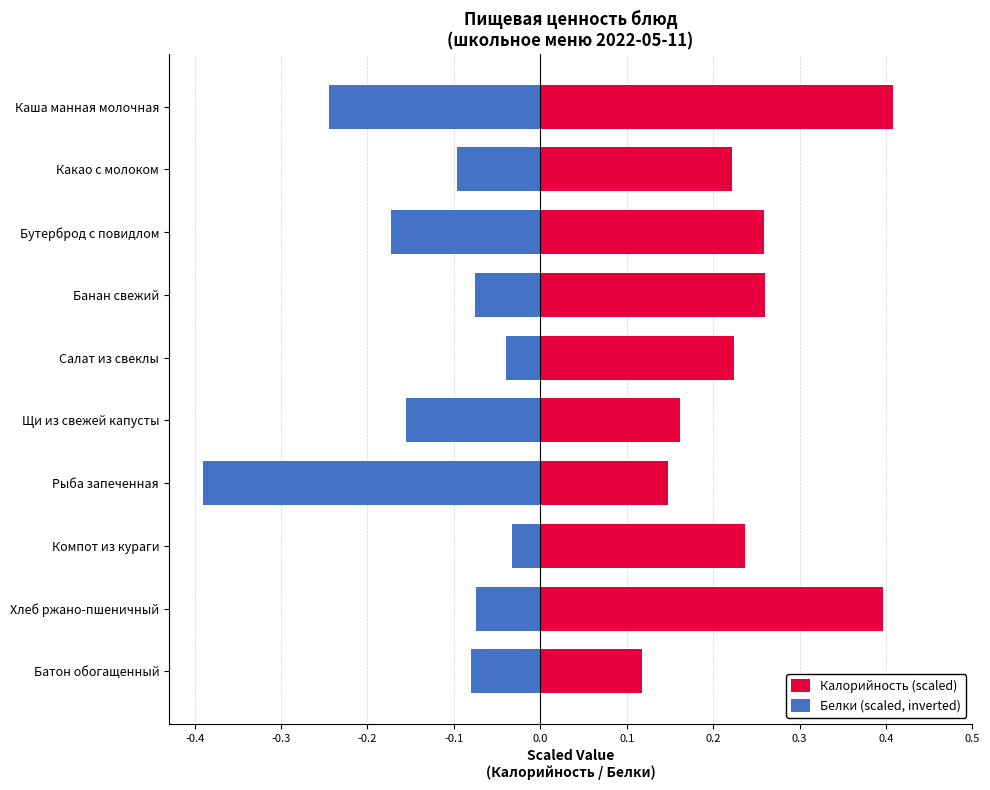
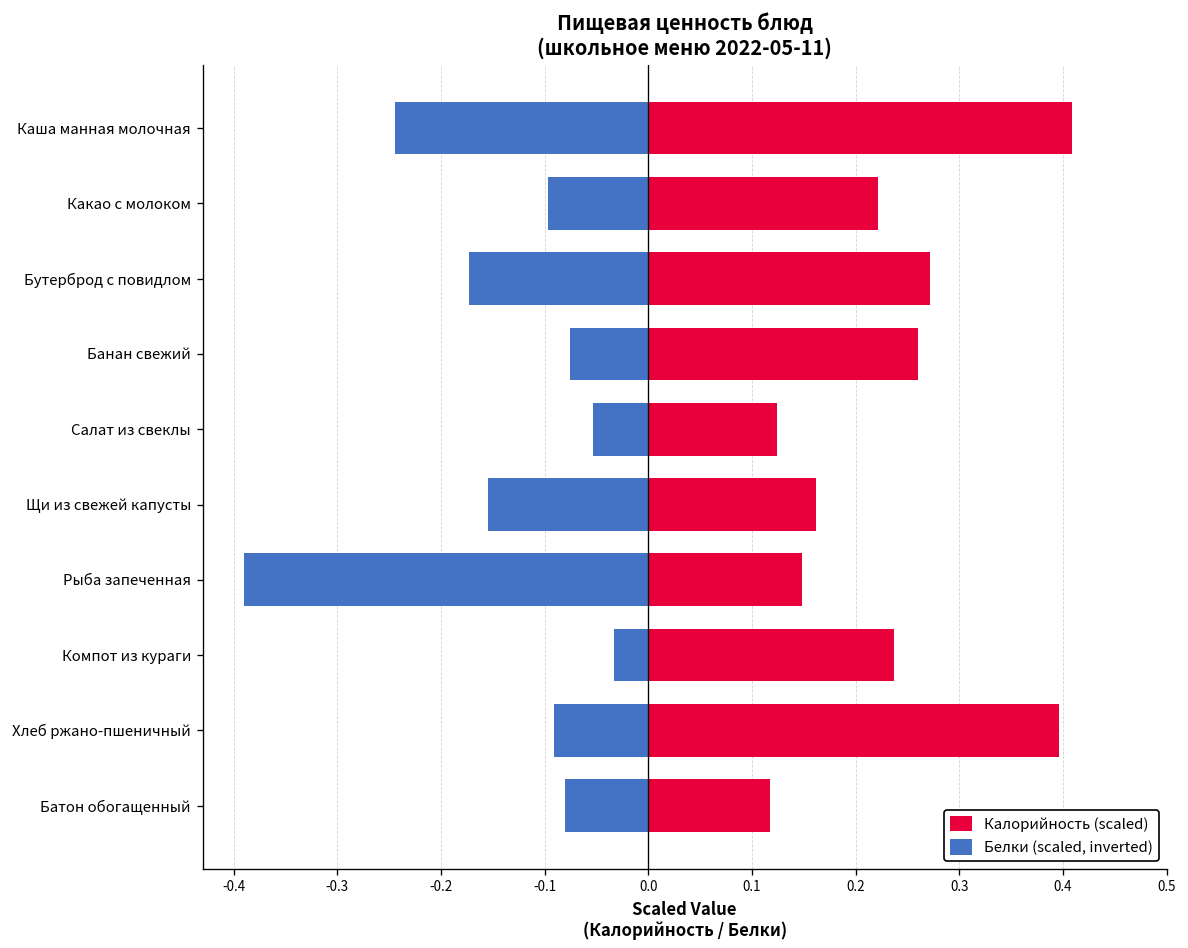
  {
    "Калорийность (scaled)": {
      "Каша манная молочная": 0.41,
      "Какао с молоком": 0.22,
-     "Бутерброд с повидлом": 0.26,
+     "Бутерброд с повидлом": 0.27,
      "Банан свежий": 0.26,
-     "Салат из свеклы": 0.22,
+     "Салат из свеклы": 0.12,
      "Щи из свежей капусты": 0.16,
      "Рыба запеченная": 0.15,
      "Компот из кураги": 0.24,
      "Хлеб ржано-пшеничный": 0.40,
      "Батон обогащенный": 0.12
    },
    "Белки (scaled, inverted)": {
      "Каша манная молочная": -0.24,
      "Какао с молоком": -0.10,
      "Бутерброд с повидлом": -0.17,
      "Банан свежий": -0.08,
-     "Салат из свеклы": -0.04,
+     "Салат из свеклы": -0.05,
      "Щи из свежей капусты": -0.16,
      "Рыба запеченная": -0.39,
      "Компот из кураги": -0.03,
-     "Хлеб ржано-пшеничный": -0.07,
+     "Хлеб ржано-пшеничный": -0.09,
      "Батон обогащенный": -0.08
    }
  }
